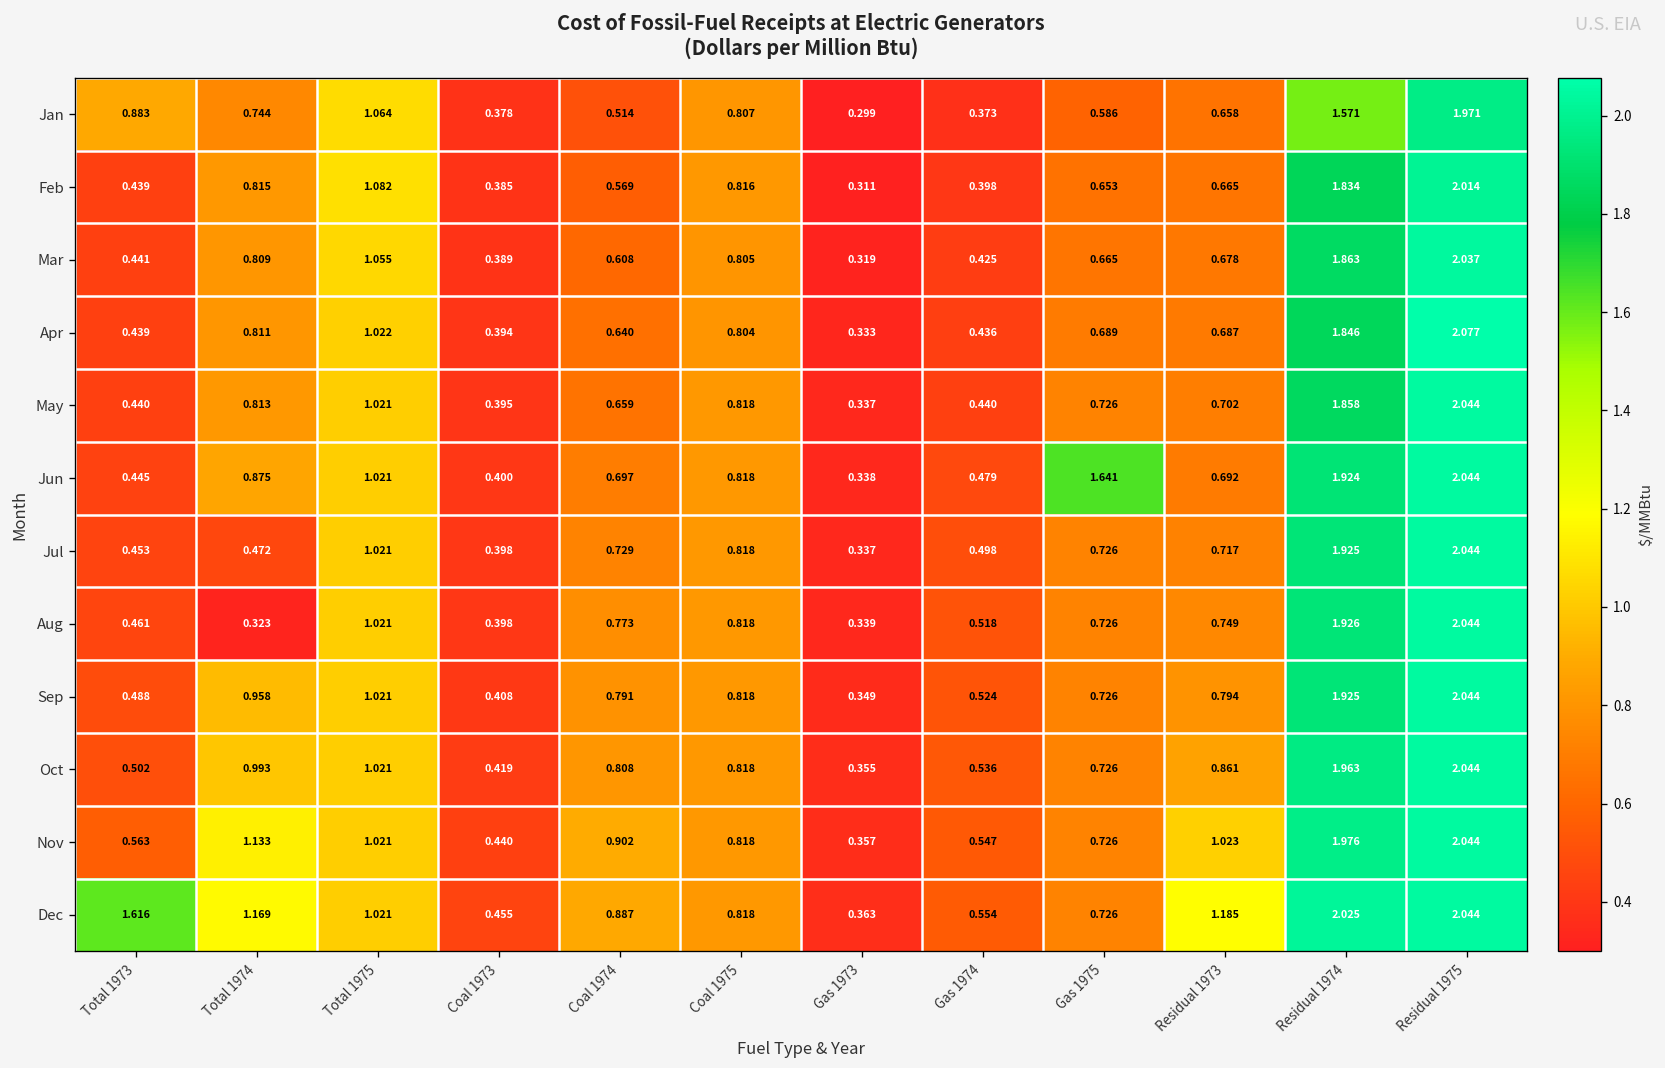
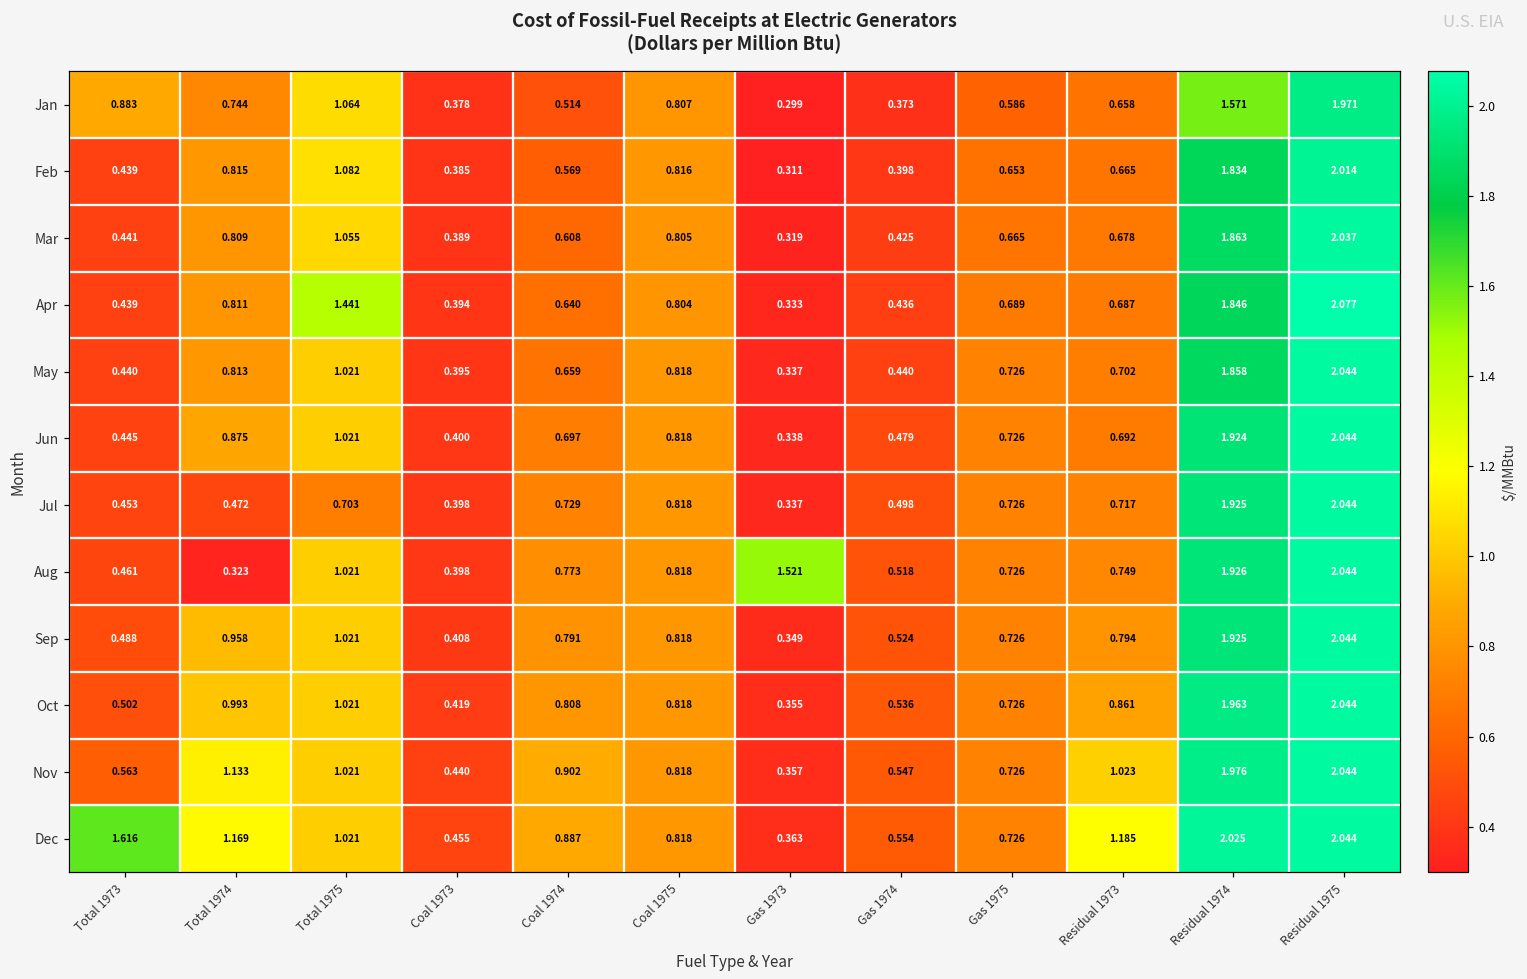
  {
    "Jan": {
      "Total 1973": 0.883,
      "Total 1974": 0.744,
      "Total 1975": 1.064,
      "Coal 1973": 0.378,
      "Coal 1974": 0.514,
      "Coal 1975": 0.807,
      "Gas 1973": 0.299,
      "Gas 1974": 0.373,
      "Gas 1975": 0.586,
      "Residual 1973": 0.658,
      "Residual 1974": 1.571,
      "Residual 1975": 1.971
    },
    "Feb": {
      "Total 1973": 0.439,
      "Total 1974": 0.815,
      "Total 1975": 1.082,
      "Coal 1973": 0.385,
      "Coal 1974": 0.569,
      "Coal 1975": 0.816,
      "Gas 1973": 0.311,
      "Gas 1974": 0.398,
      "Gas 1975": 0.653,
      "Residual 1973": 0.665,
      "Residual 1974": 1.834,
      "Residual 1975": 2.014
    },
    "Mar": {
      "Total 1973": 0.441,
      "Total 1974": 0.809,
      "Total 1975": 1.055,
      "Coal 1973": 0.389,
      "Coal 1974": 0.608,
      "Coal 1975": 0.805,
      "Gas 1973": 0.319,
      "Gas 1974": 0.425,
      "Gas 1975": 0.665,
      "Residual 1973": 0.678,
      "Residual 1974": 1.863,
      "Residual 1975": 2.037
    },
    "Apr": {
      "Total 1973": 0.439,
      "Total 1974": 0.811,
-     "Total 1975": 1.022,
+     "Total 1975": 1.441,
      "Coal 1973": 0.394,
      "Coal 1974": 0.640,
      "Coal 1975": 0.804,
      "Gas 1973": 0.333,
      "Gas 1974": 0.436,
      "Gas 1975": 0.689,
      "Residual 1973": 0.687,
      "Residual 1974": 1.846,
      "Residual 1975": 2.077
    },
    "May": {
      "Total 1973": 0.440,
      "Total 1974": 0.813,
      "Total 1975": 1.021,
      "Coal 1973": 0.395,
      "Coal 1974": 0.659,
      "Coal 1975": 0.818,
      "Gas 1973": 0.337,
      "Gas 1974": 0.440,
      "Gas 1975": 0.726,
      "Residual 1973": 0.702,
      "Residual 1974": 1.858,
      "Residual 1975": 2.044
    },
    "Jun": {
      "Total 1973": 0.445,
      "Total 1974": 0.875,
      "Total 1975": 1.021,
      "Coal 1973": 0.400,
      "Coal 1974": 0.697,
      "Coal 1975": 0.818,
      "Gas 1973": 0.338,
      "Gas 1974": 0.479,
-     "Gas 1975": 1.641,
+     "Gas 1975": 0.726,
      "Residual 1973": 0.692,
      "Residual 1974": 1.924,
      "Residual 1975": 2.044
    },
    "Jul": {
      "Total 1973": 0.453,
      "Total 1974": 0.472,
-     "Total 1975": 1.021,
+     "Total 1975": 0.703,
      "Coal 1973": 0.398,
      "Coal 1974": 0.729,
      "Coal 1975": 0.818,
      "Gas 1973": 0.337,
      "Gas 1974": 0.498,
      "Gas 1975": 0.726,
      "Residual 1973": 0.717,
      "Residual 1974": 1.925,
      "Residual 1975": 2.044
    },
    "Aug": {
      "Total 1973": 0.461,
      "Total 1974": 0.323,
      "Total 1975": 1.021,
      "Coal 1973": 0.398,
      "Coal 1974": 0.773,
      "Coal 1975": 0.818,
-     "Gas 1973": 0.339,
+     "Gas 1973": 1.521,
      "Gas 1974": 0.518,
      "Gas 1975": 0.726,
      "Residual 1973": 0.749,
      "Residual 1974": 1.926,
      "Residual 1975": 2.044
    },
    "Sep": {
      "Total 1973": 0.488,
      "Total 1974": 0.958,
      "Total 1975": 1.021,
      "Coal 1973": 0.408,
      "Coal 1974": 0.791,
      "Coal 1975": 0.818,
      "Gas 1973": 0.349,
      "Gas 1974": 0.524,
      "Gas 1975": 0.726,
      "Residual 1973": 0.794,
      "Residual 1974": 1.925,
      "Residual 1975": 2.044
    },
    "Oct": {
      "Total 1973": 0.502,
      "Total 1974": 0.993,
      "Total 1975": 1.021,
      "Coal 1973": 0.419,
      "Coal 1974": 0.808,
      "Coal 1975": 0.818,
      "Gas 1973": 0.355,
      "Gas 1974": 0.536,
      "Gas 1975": 0.726,
      "Residual 1973": 0.861,
      "Residual 1974": 1.963,
      "Residual 1975": 2.044
    },
    "Nov": {
      "Total 1973": 0.563,
      "Total 1974": 1.133,
      "Total 1975": 1.021,
      "Coal 1973": 0.440,
      "Coal 1974": 0.902,
      "Coal 1975": 0.818,
      "Gas 1973": 0.357,
      "Gas 1974": 0.547,
      "Gas 1975": 0.726,
      "Residual 1973": 1.023,
      "Residual 1974": 1.976,
      "Residual 1975": 2.044
    },
    "Dec": {
      "Total 1973": 1.616,
      "Total 1974": 1.169,
      "Total 1975": 1.021,
      "Coal 1973": 0.455,
      "Coal 1974": 0.887,
      "Coal 1975": 0.818,
      "Gas 1973": 0.363,
      "Gas 1974": 0.554,
      "Gas 1975": 0.726,
      "Residual 1973": 1.185,
      "Residual 1974": 2.025,
      "Residual 1975": 2.044
    }
  }
